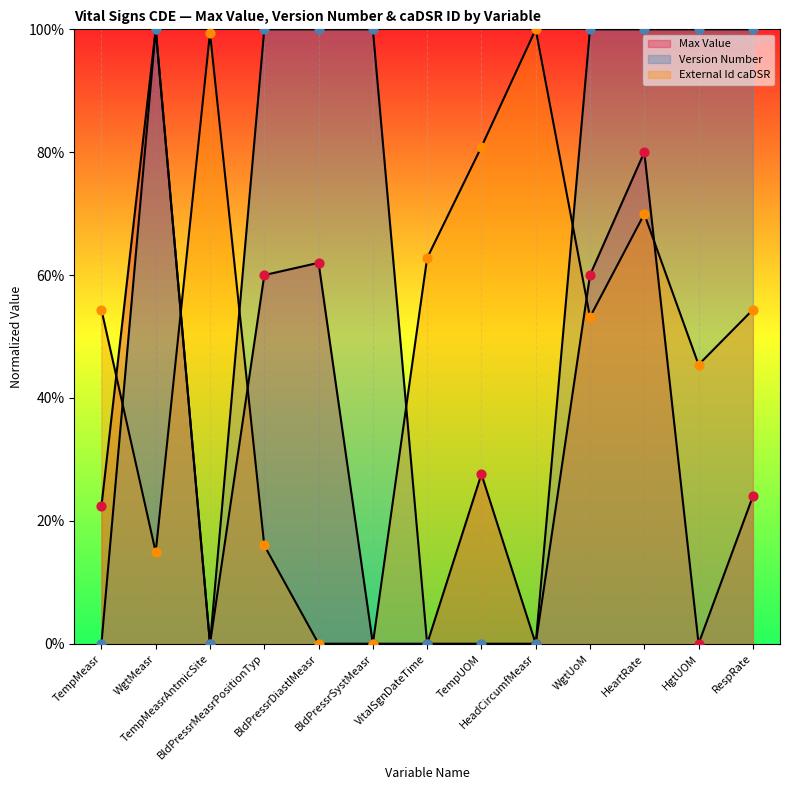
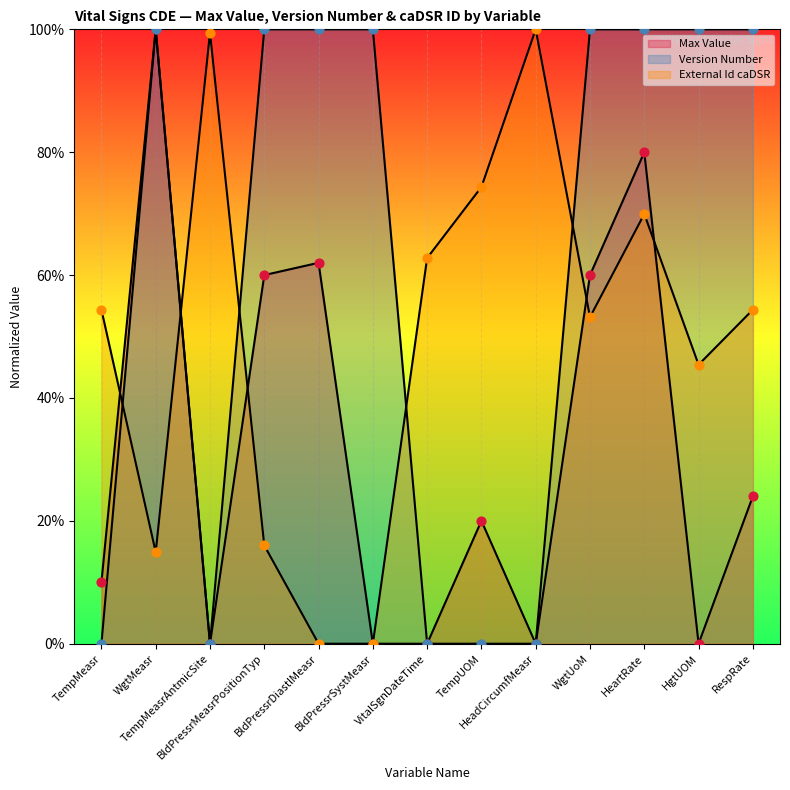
  {
    "Max Value": {
-     "TempMeasr": "22%",
+     "TempMeasr": "10%",
      "BldPressrMeasrPositionTyp": "60%",
      "BldPressrDiastlMeasr": "62%",
-     "TempUOM": "28%",
+     "TempUOM": "20%",
      "WgtUoM": "60%",
      "HeartRate": "80%",
      "HgtUOM": "0%",
      "RespRate": "24%"
    },
    "Version Number": {
      "TempMeasr": "0%",
      "BldPressrMeasrPositionTyp": "100%",
      "BldPressrDiastlMeasr": "100%",
      "BldPressrSystMeasr": "100%",
      "TempUOM": "0%",
      "WgtUoM": "100%",
      "HeartRate": "100%",
      "HgtUOM": "100%",
      "RespRate": "100%"
    },
    "External Id caDSR": {
      "TempMeasr": "54%",
      "WgtMeasr": "15%",
      "TempMeasrAntmicSite": "99%",
      "BldPressrMeasrPositionTyp": "16%",
      "BldPressrDiastlMeasr": "0%",
      "VitalSgnDateTime": "63%",
-     "TempUOM": "81%",
+     "TempUOM": "74%",
      "HeadCircumfMeasr": "100%",
      "WgtUoM": "53%",
      "HeartRate": "70%",
      "HgtUOM": "45%",
      "RespRate": "54%"
    }
  }
